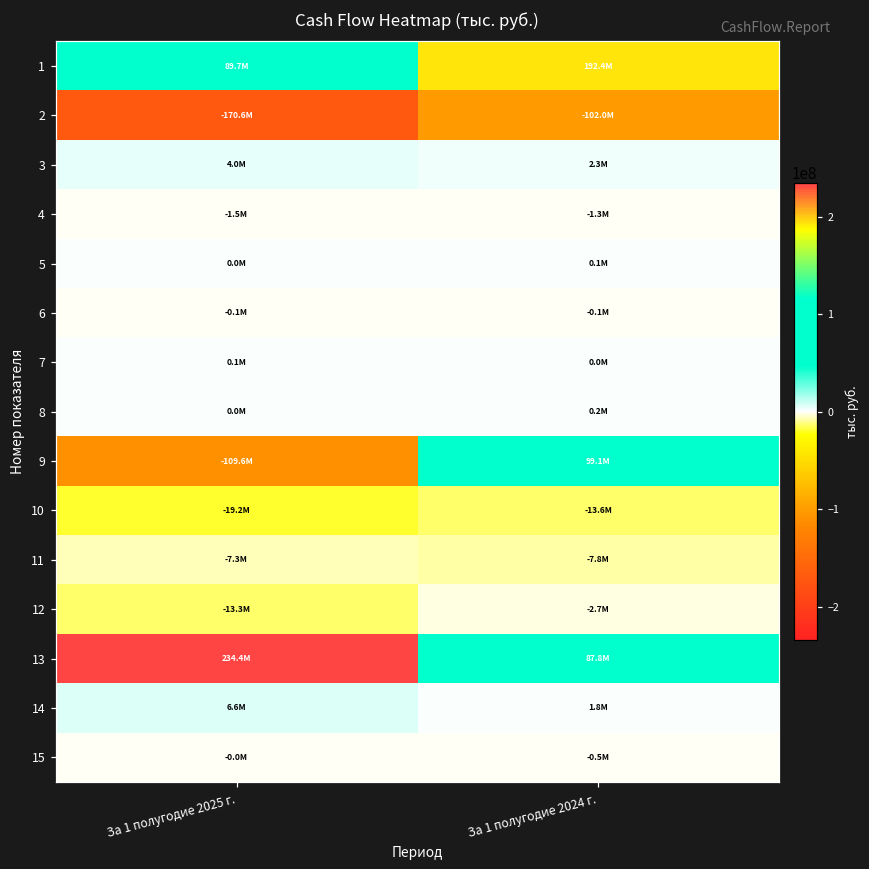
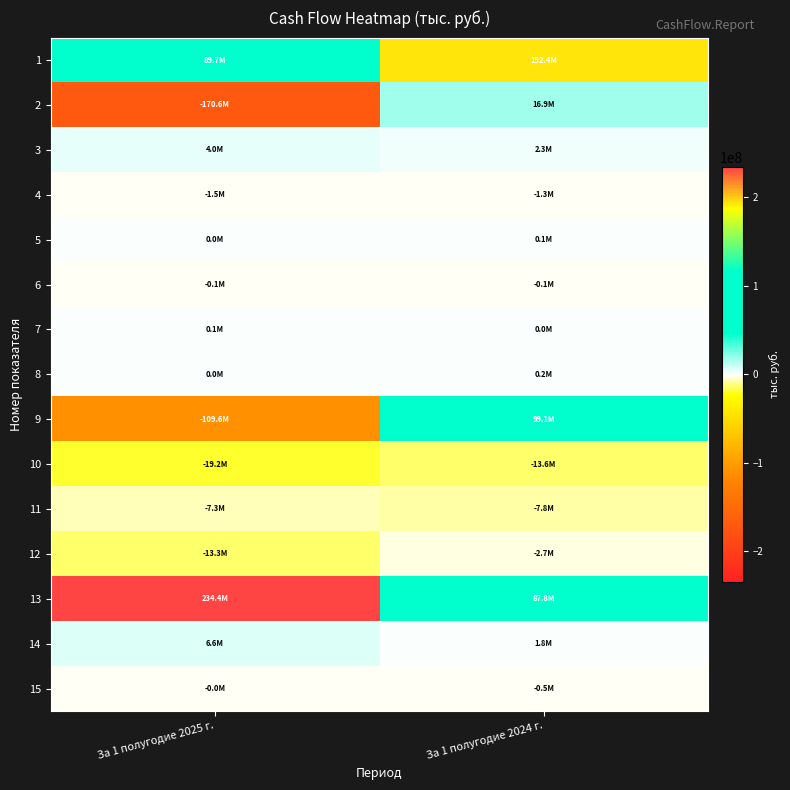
  {
    "1": {
      "За 1 полугодие 2025 г.": "89.7M",
      "За 1 полугодие 2024 г.": "192.4M"
    },
    "2": {
      "За 1 полугодие 2025 г.": "-170.6M",
-     "За 1 полугодие 2024 г.": "-102.0M"
+     "За 1 полугодие 2024 г.": "16.9M"
    },
    "3": {
      "За 1 полугодие 2025 г.": "4.0M",
      "За 1 полугодие 2024 г.": "2.3M"
    },
    "4": {
      "За 1 полугодие 2025 г.": "-1.5M",
      "За 1 полугодие 2024 г.": "-1.3M"
    },
    "5": {
      "За 1 полугодие 2025 г.": "0.0M",
      "За 1 полугодие 2024 г.": "0.1M"
    },
    "6": {
      "За 1 полугодие 2025 г.": "-0.1M",
      "За 1 полугодие 2024 г.": "-0.1M"
    },
    "7": {
      "За 1 полугодие 2025 г.": "0.1M",
      "За 1 полугодие 2024 г.": "0.0M"
    },
    "8": {
      "За 1 полугодие 2025 г.": "0.0M",
      "За 1 полугодие 2024 г.": "0.2M"
    },
    "9": {
      "За 1 полугодие 2025 г.": "-109.6M",
      "За 1 полугодие 2024 г.": "99.1M"
    },
    "10": {
      "За 1 полугодие 2025 г.": "-19.2M",
      "За 1 полугодие 2024 г.": "-13.6M"
    },
    "11": {
      "За 1 полугодие 2025 г.": "-7.3M",
      "За 1 полугодие 2024 г.": "-7.8M"
    },
    "12": {
      "За 1 полугодие 2025 г.": "-13.3M",
      "За 1 полугодие 2024 г.": "-2.7M"
    },
    "13": {
      "За 1 полугодие 2025 г.": "234.4M",
      "За 1 полугодие 2024 г.": "87.8M"
    },
    "14": {
      "За 1 полугодие 2025 г.": "6.6M",
      "За 1 полугодие 2024 г.": "1.8M"
    },
    "15": {
      "За 1 полугодие 2025 г.": "-0.0M",
      "За 1 полугодие 2024 г.": "-0.5M"
    }
  }
